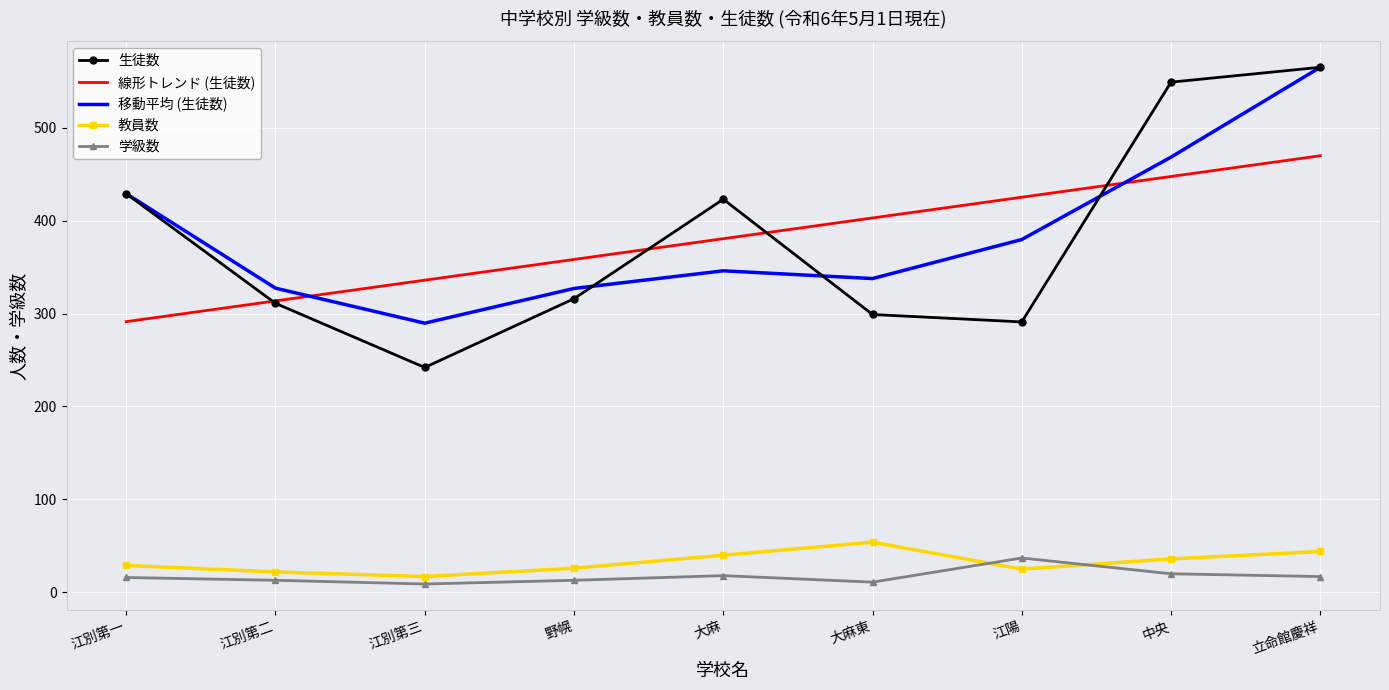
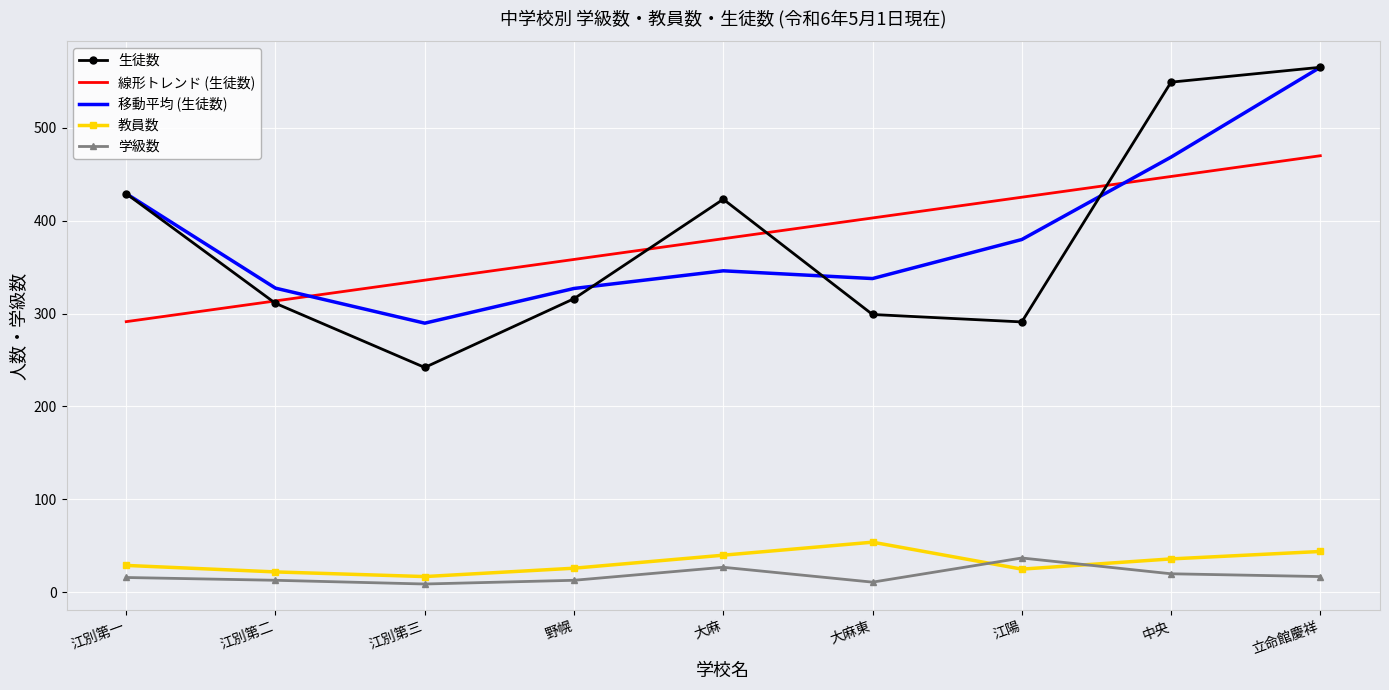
  {
    "生徒数": {
      "江別第三": 240,
      "野幌": 320,
      "大麻": 420,
      "大麻東": 300,
      "江陽": 290,
      "中央": 550
    },
    "線形トレンド (生徒数)": {
      "江別第一": 290,
      "江別第三": 340,
      "野幌": 360,
      "大麻": 380,
      "大麻東": 400,
      "江陽": 430,
      "中央": 450,
      "立命館慶祥": 470
    },
    "移動平均 (生徒数)": {
      "江別第二": 330,
      "江別第三": 290,
      "野幌": 330,
      "大麻": 350,
      "大麻東": 340,
      "江陽": 380,
      "中央": 470
    },
    "教員数": {
      "江別第一": 30,
      "江別第二": 20,
      "江別第三": 20,
      "野幌": 30,
      "大麻": 40,
      "大麻東": 50,
      "江陽": 30,
      "中央": 40,
      "立命館慶祥": 40
    },
    "学級数": {
      "江別第一": 20,
      "江別第二": 10,
      "江別第三": 10,
      "野幌": 10,
-     "大麻": 20,
+     "大麻": 30,
      "大麻東": 10,
      "江陽": 40,
      "中央": 20,
      "立命館慶祥": 20
    }
  }
